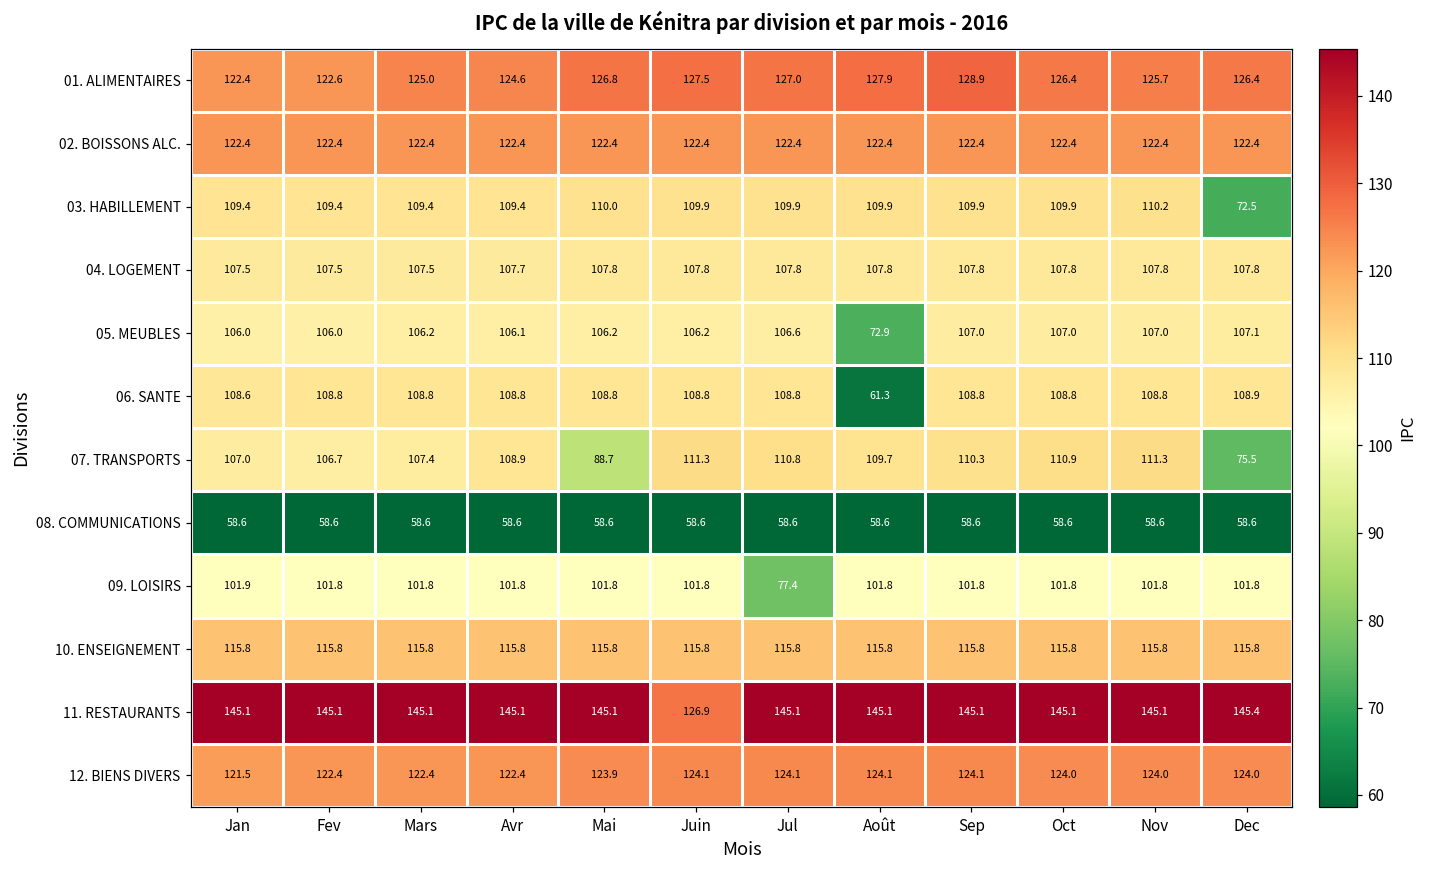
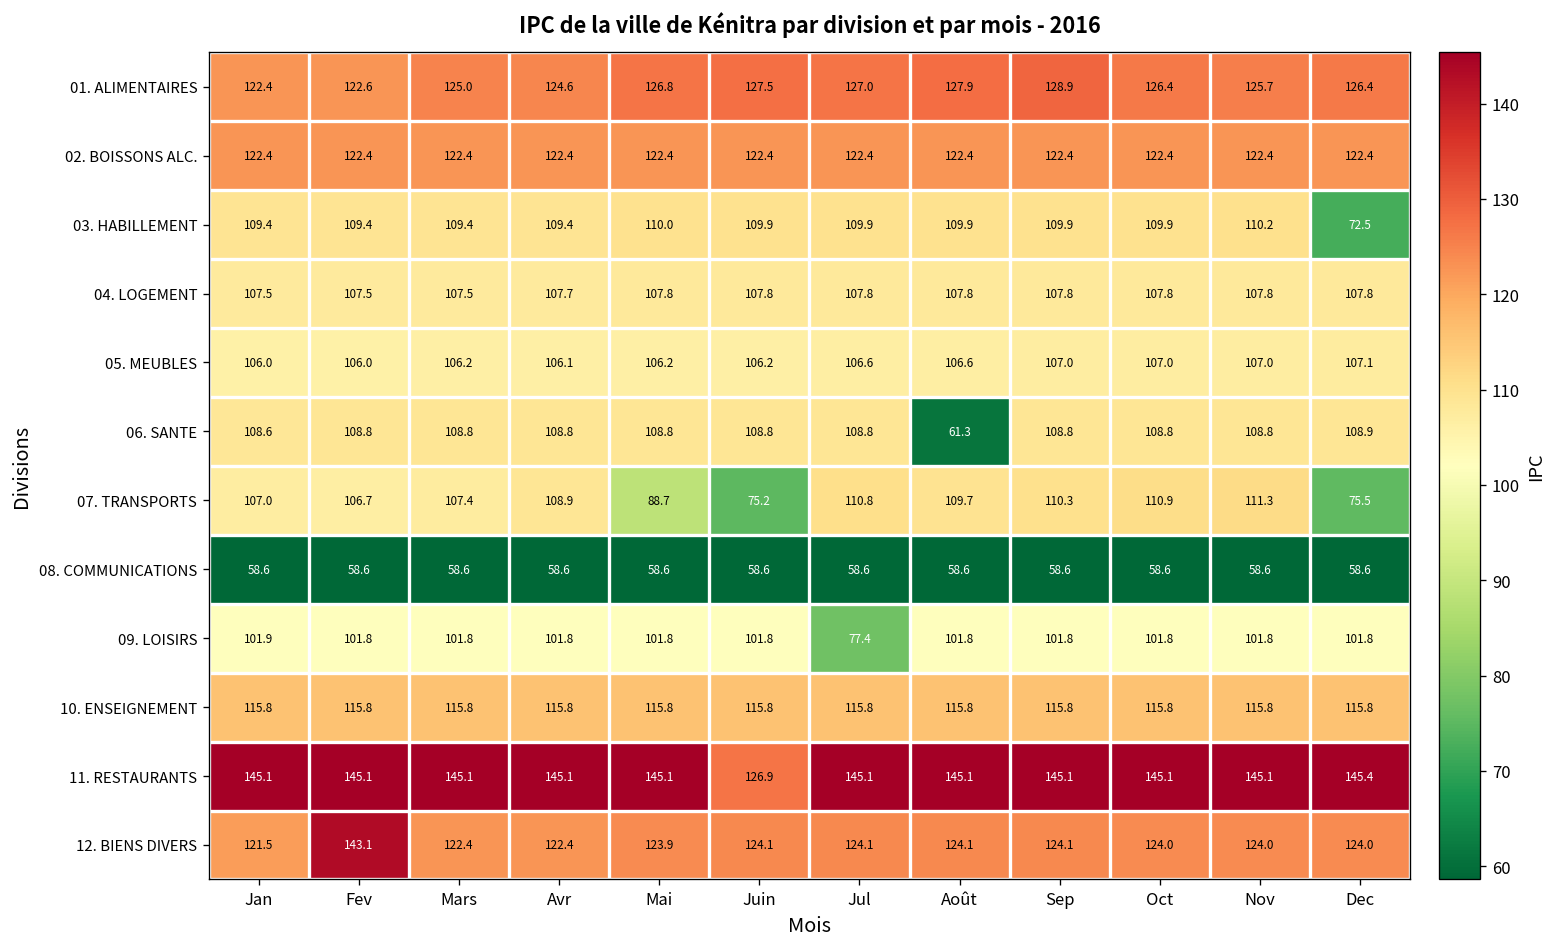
  {
    "01. ALIMENTAIRES": {
      "Jan": 122.4,
      "Fev": 122.6,
      "Mars": 125.0,
      "Avr": 124.6,
      "Mai": 126.8,
      "Juin": 127.5,
      "Jul": 127.0,
      "Août": 127.9,
      "Sep": 128.9,
      "Oct": 126.4,
      "Nov": 125.7,
      "Dec": 126.4
    },
    "02. BOISSONS ALC.": {
      "Jan": 122.4,
      "Fev": 122.4,
      "Mars": 122.4,
      "Avr": 122.4,
      "Mai": 122.4,
      "Juin": 122.4,
      "Jul": 122.4,
      "Août": 122.4,
      "Sep": 122.4,
      "Oct": 122.4,
      "Nov": 122.4,
      "Dec": 122.4
    },
    "03. HABILLEMENT": {
      "Jan": 109.4,
      "Fev": 109.4,
      "Mars": 109.4,
      "Avr": 109.4,
      "Mai": 110.0,
      "Juin": 109.9,
      "Jul": 109.9,
      "Août": 109.9,
      "Sep": 109.9,
      "Oct": 109.9,
      "Nov": 110.2,
      "Dec": 72.5
    },
    "04. LOGEMENT": {
      "Jan": 107.5,
      "Fev": 107.5,
      "Mars": 107.5,
      "Avr": 107.7,
      "Mai": 107.8,
      "Juin": 107.8,
      "Jul": 107.8,
      "Août": 107.8,
      "Sep": 107.8,
      "Oct": 107.8,
      "Nov": 107.8,
      "Dec": 107.8
    },
    "05. MEUBLES": {
      "Jan": 106.0,
      "Fev": 106.0,
      "Mars": 106.2,
      "Avr": 106.1,
      "Mai": 106.2,
      "Juin": 106.2,
      "Jul": 106.6,
-     "Août": 72.9,
+     "Août": 106.6,
      "Sep": 107.0,
      "Oct": 107.0,
      "Nov": 107.0,
      "Dec": 107.1
    },
    "06. SANTE": {
      "Jan": 108.6,
      "Fev": 108.8,
      "Mars": 108.8,
      "Avr": 108.8,
      "Mai": 108.8,
      "Juin": 108.8,
      "Jul": 108.8,
      "Août": 61.3,
      "Sep": 108.8,
      "Oct": 108.8,
      "Nov": 108.8,
      "Dec": 108.9
    },
    "07. TRANSPORTS": {
      "Jan": 107.0,
      "Fev": 106.7,
      "Mars": 107.4,
      "Avr": 108.9,
      "Mai": 88.7,
-     "Juin": 111.3,
+     "Juin": 75.2,
      "Jul": 110.8,
      "Août": 109.7,
      "Sep": 110.3,
      "Oct": 110.9,
      "Nov": 111.3,
      "Dec": 75.5
    },
    "08. COMMUNICATIONS": {
      "Jan": 58.6,
      "Fev": 58.6,
      "Mars": 58.6,
      "Avr": 58.6,
      "Mai": 58.6,
      "Juin": 58.6,
      "Jul": 58.6,
      "Août": 58.6,
      "Sep": 58.6,
      "Oct": 58.6,
      "Nov": 58.6,
      "Dec": 58.6
    },
    "09. LOISIRS": {
      "Jan": 101.9,
      "Fev": 101.8,
      "Mars": 101.8,
      "Avr": 101.8,
      "Mai": 101.8,
      "Juin": 101.8,
      "Jul": 77.4,
      "Août": 101.8,
      "Sep": 101.8,
      "Oct": 101.8,
      "Nov": 101.8,
      "Dec": 101.8
    },
    "10. ENSEIGNEMENT": {
      "Jan": 115.8,
      "Fev": 115.8,
      "Mars": 115.8,
      "Avr": 115.8,
      "Mai": 115.8,
      "Juin": 115.8,
      "Jul": 115.8,
      "Août": 115.8,
      "Sep": 115.8,
      "Oct": 115.8,
      "Nov": 115.8,
      "Dec": 115.8
    },
    "11. RESTAURANTS": {
      "Jan": 145.1,
      "Fev": 145.1,
      "Mars": 145.1,
      "Avr": 145.1,
      "Mai": 145.1,
      "Juin": 126.9,
      "Jul": 145.1,
      "Août": 145.1,
      "Sep": 145.1,
      "Oct": 145.1,
      "Nov": 145.1,
      "Dec": 145.4
    },
    "12. BIENS DIVERS": {
      "Jan": 121.5,
-     "Fev": 122.4,
+     "Fev": 143.1,
      "Mars": 122.4,
      "Avr": 122.4,
      "Mai": 123.9,
      "Juin": 124.1,
      "Jul": 124.1,
      "Août": 124.1,
      "Sep": 124.1,
      "Oct": 124.0,
      "Nov": 124.0,
      "Dec": 124.0
    }
  }
